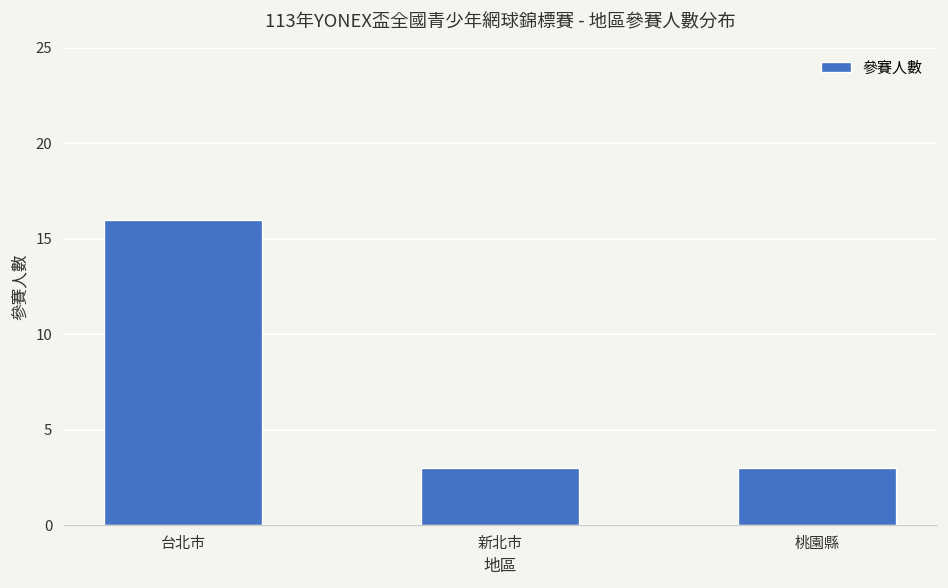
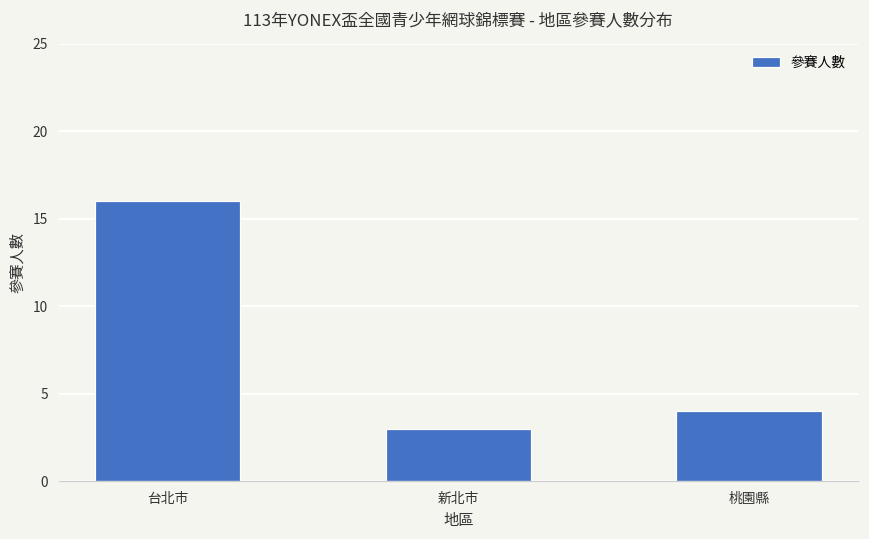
  {
    "台北市": 16,
    "新北市": 3,
-   "桃園縣": 3
+   "桃園縣": 4
  }
